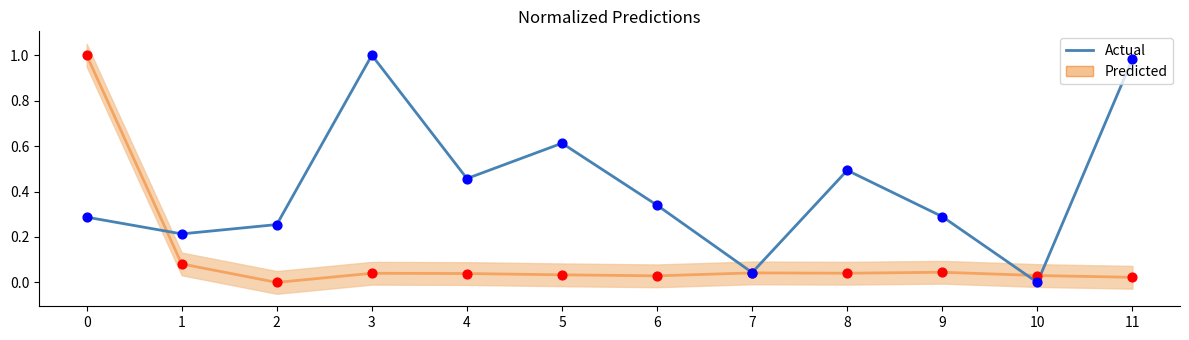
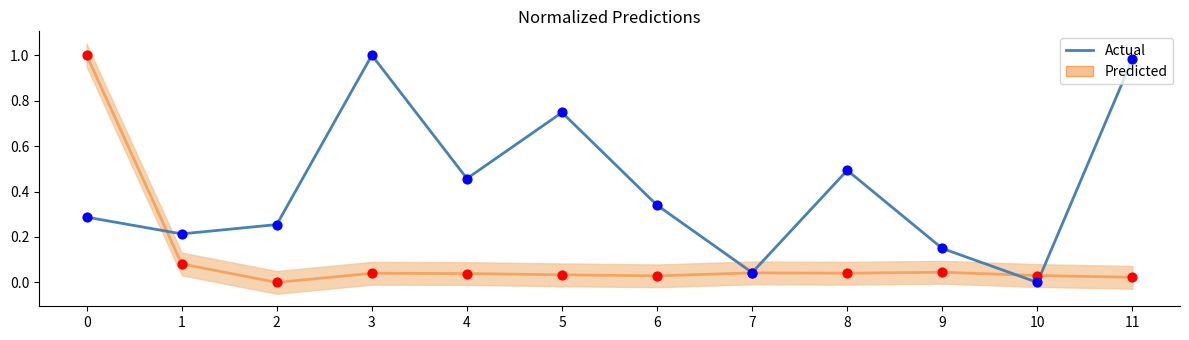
  {
    "Actual": {
      "0": 0.29,
      "1": 0.21,
      "2": 0.25,
      "3": 1.00,
      "4": 0.46,
-     "5": 0.61,
+     "5": 0.75,
      "6": 0.34,
      "8": 0.49,
-     "9": 0.29,
+     "9": 0.15,
      "10": 0.00
    }
  }
